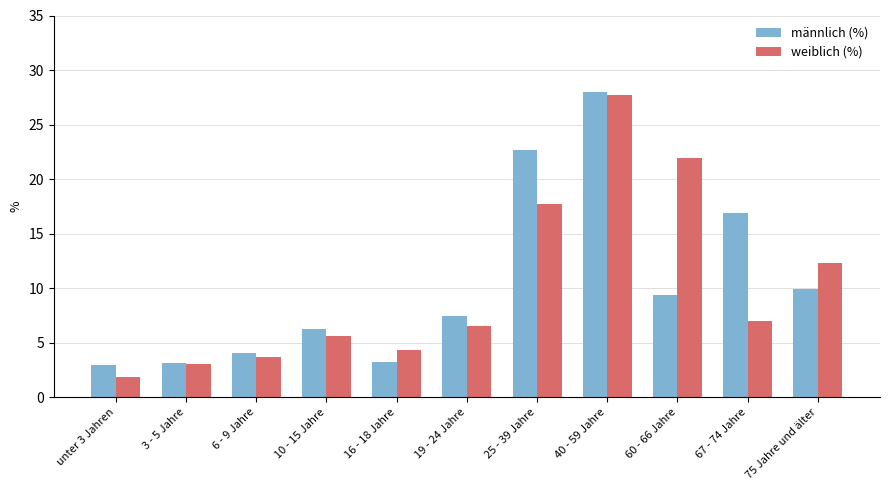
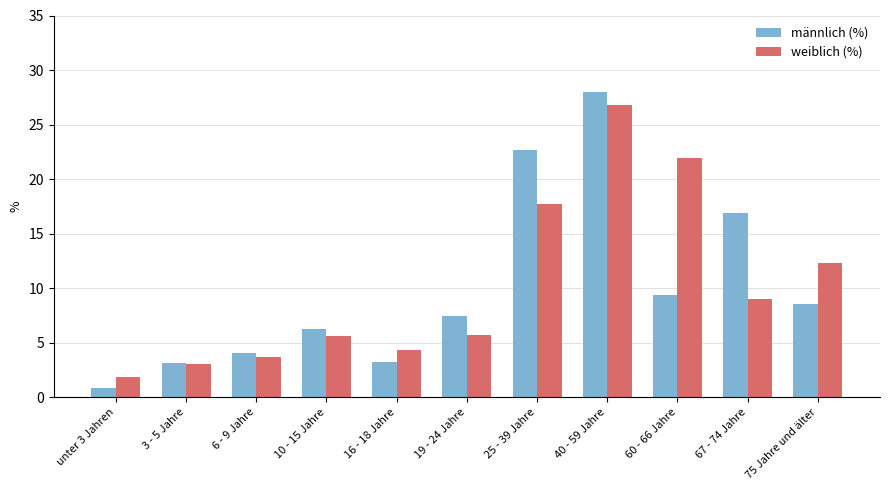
  {
    "männlich (%)": {
-     "unter 3 Jahren": 2.9,
+     "unter 3 Jahren": 0.8,
      "3 - 5 Jahre": 3.1,
      "6 - 9 Jahre": 4.0,
      "10 - 15 Jahre": 6.2,
      "16 - 18 Jahre": 3.2,
      "19 - 24 Jahre": 7.4,
      "25 - 39 Jahre": 22.7,
      "40 - 59 Jahre": 28.0,
      "60 - 66 Jahre": 9.4,
      "67 - 74 Jahre": 16.9,
-     "75 Jahre und älter": 9.9
+     "75 Jahre und älter": 8.5
    },
    "weiblich (%)": {
      "unter 3 Jahren": 1.8,
      "3 - 5 Jahre": 3.0,
      "6 - 9 Jahre": 3.7,
      "10 - 15 Jahre": 5.6,
      "16 - 18 Jahre": 4.3,
-     "19 - 24 Jahre": 6.5,
+     "19 - 24 Jahre": 5.7,
      "25 - 39 Jahre": 17.7,
-     "40 - 59 Jahre": 27.7,
+     "40 - 59 Jahre": 26.8,
      "60 - 66 Jahre": 21.9,
-     "67 - 74 Jahre": 7,
+     "67 - 74 Jahre": 9,
      "75 Jahre und älter": 12.3
    }
  }
